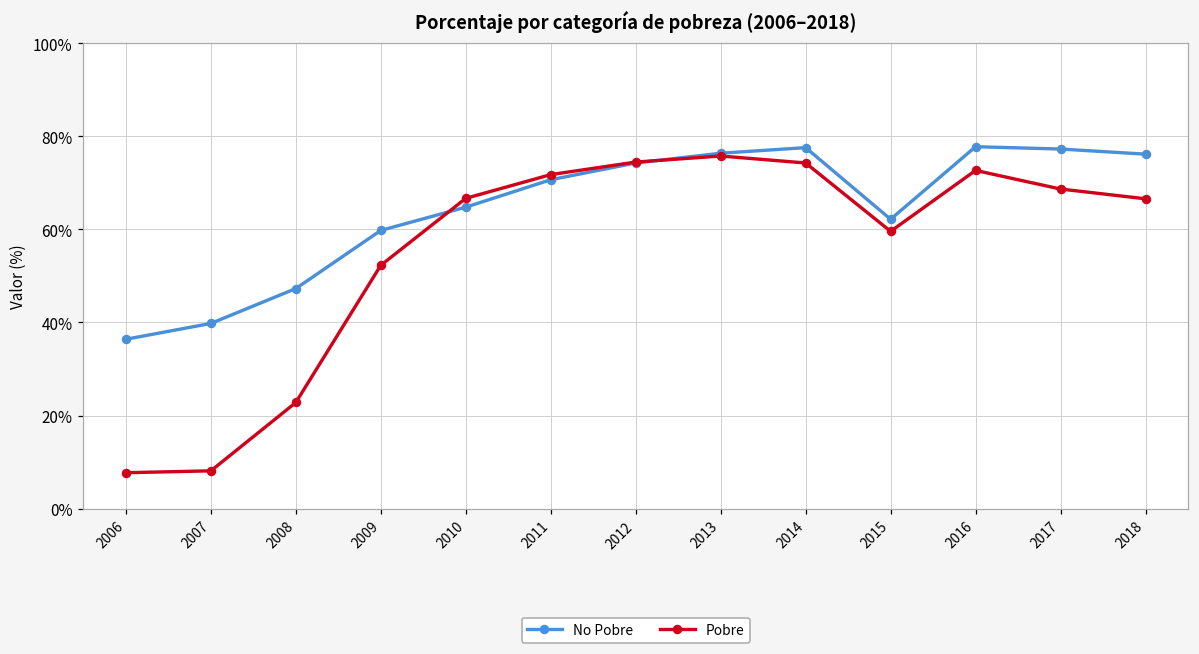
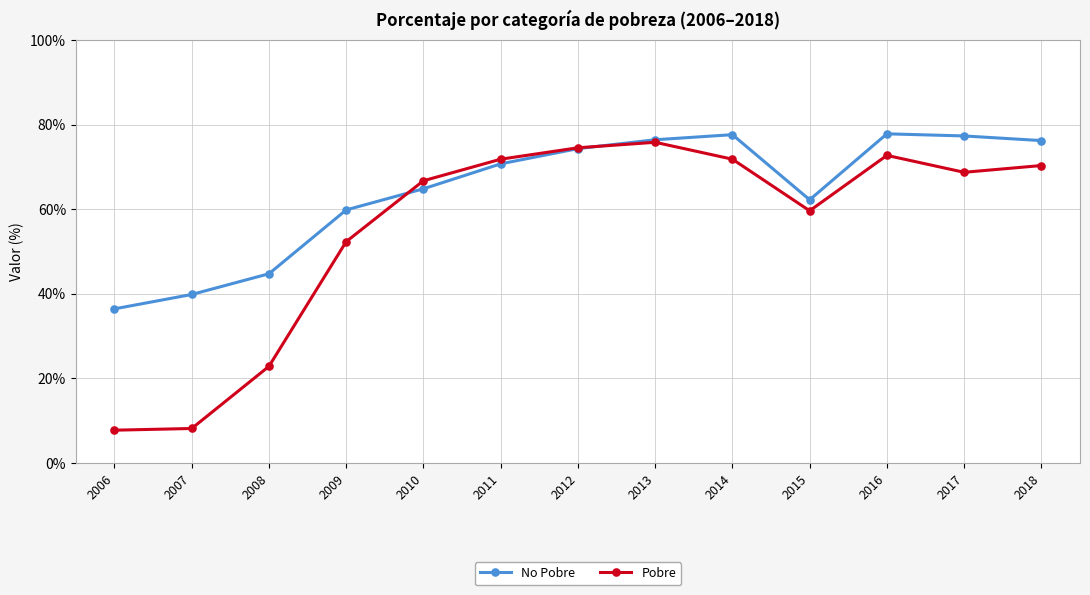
  {
    "No Pobre": {
      "2006": "36%",
      "2007": "40%",
-     "2008": "47%",
+     "2008": "45%",
      "2009": "60%",
      "2010": "65%",
      "2011": "71%",
      "2014": "78%",
      "2015": "62%",
      "2016": "78%",
      "2017": "77%",
      "2018": "76%"
    },
    "Pobre": {
      "2006": "8%",
      "2007": "8%",
      "2008": "23%",
      "2009": "52%",
      "2010": "67%",
      "2011": "72%",
-     "2014": "74%",
+     "2014": "72%",
      "2015": "60%",
      "2016": "73%",
      "2017": "69%",
-     "2018": "67%"
+     "2018": "70%"
    }
  }
